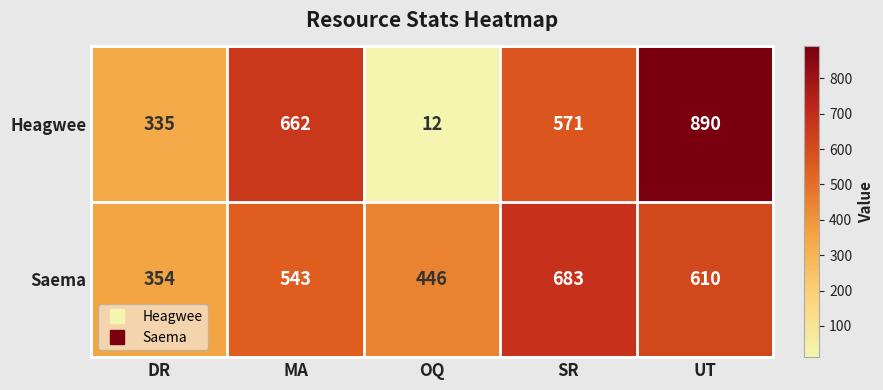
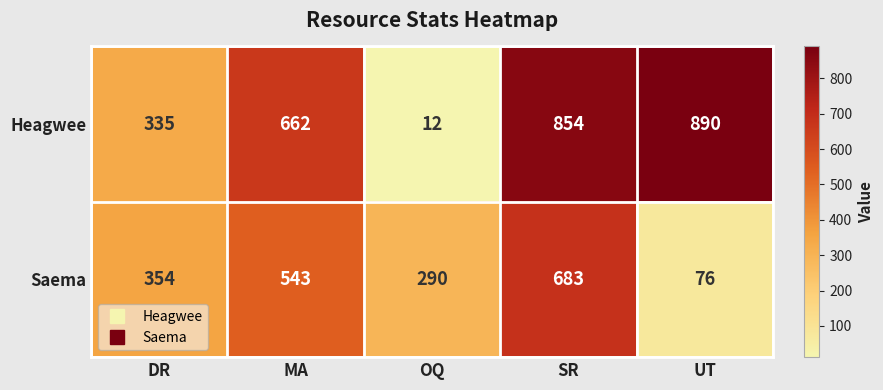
  {
    "Heagwee": {
      "DR": 335,
      "MA": 662,
      "OQ": 12,
-     "SR": 571,
+     "SR": 854,
      "UT": 890
    },
    "Saema": {
      "DR": 354,
      "MA": 543,
-     "OQ": 446,
+     "OQ": 290,
      "SR": 683,
-     "UT": 610
+     "UT": 76
    }
  }
